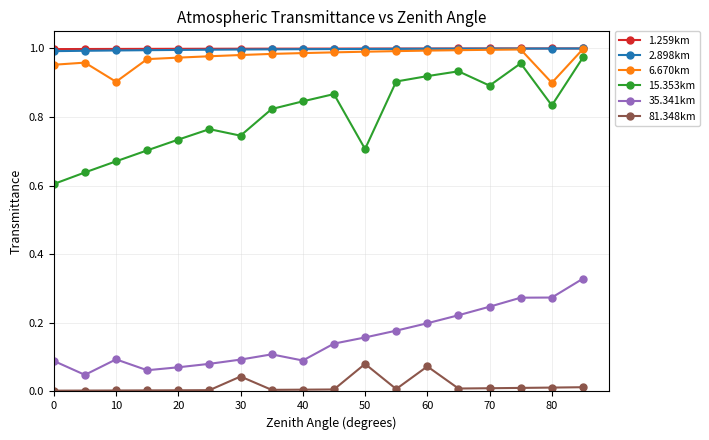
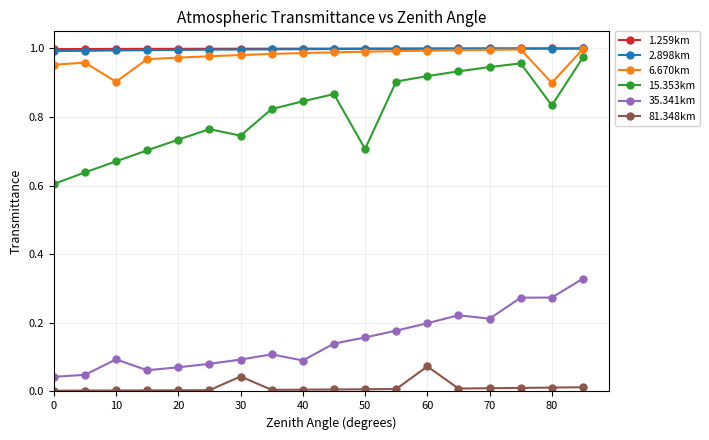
  {
    "6.670km": {
      "0": 0.95,
      "10": 0.90,
      "20": 0.97,
      "30": 0.98,
      "40": 0.99,
      "50": 0.99,
      "80": 0.90
    },
    "15.353km": {
      "0": 0.60,
      "10": 0.67,
      "20": 0.73,
      "30": 0.75,
      "40": 0.85,
      "50": 0.71,
      "60": 0.92,
-     "70": 0.89,
+     "70": 0.95,
      "80": 0.83
    },
    "35.341km": {
-     "0": 0.09,
+     "0": 0.04,
      "10": 0.09,
      "20": 0.07,
      "30": 0.09,
      "40": 0.09,
      "50": 0.16,
      "60": 0.20,
-     "70": 0.25,
+     "70": 0.21,
      "80": 0.27
    },
    "81.348km": {
      "0": 0.00,
      "10": 0.00,
      "20": 0.00,
      "30": 0.04,
      "40": 0.01,
-     "50": 0.08,
+     "50": 0.01,
      "60": 0.07,
      "70": 0.01,
      "80": 0.01
    }
  }
